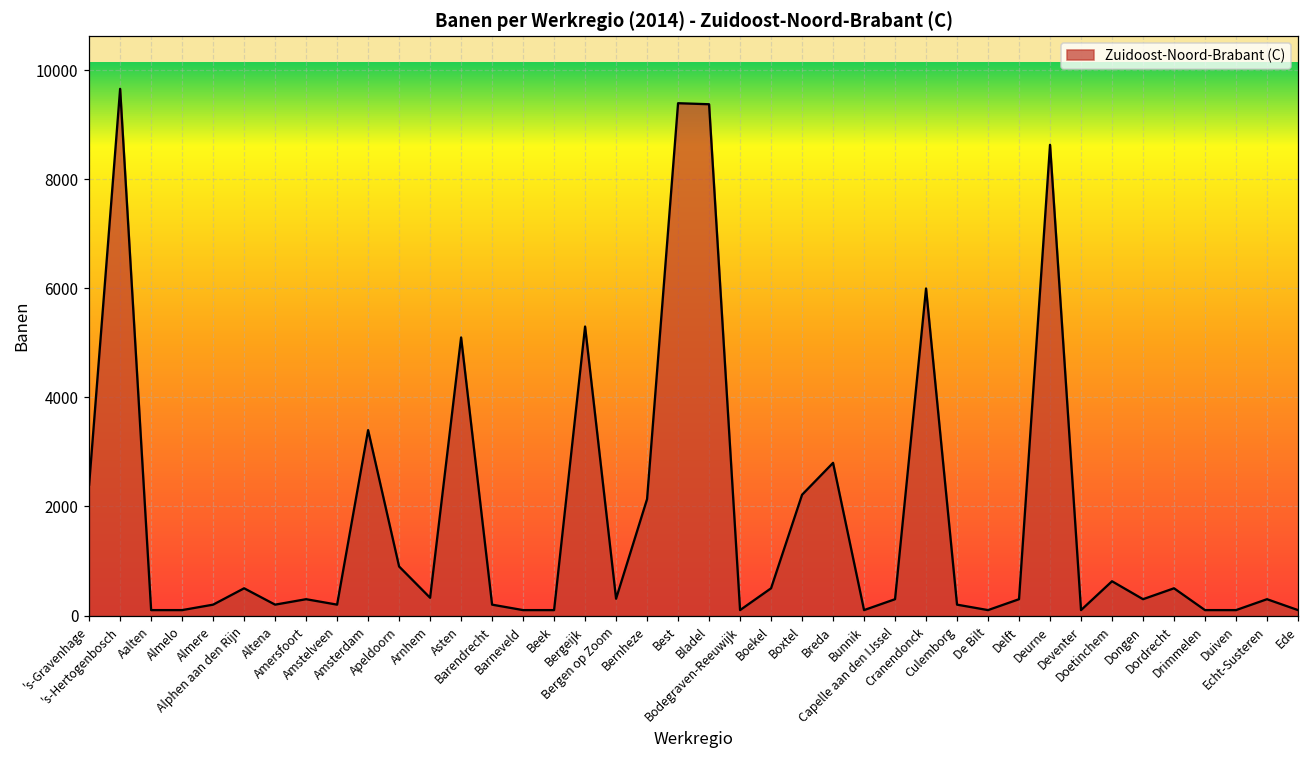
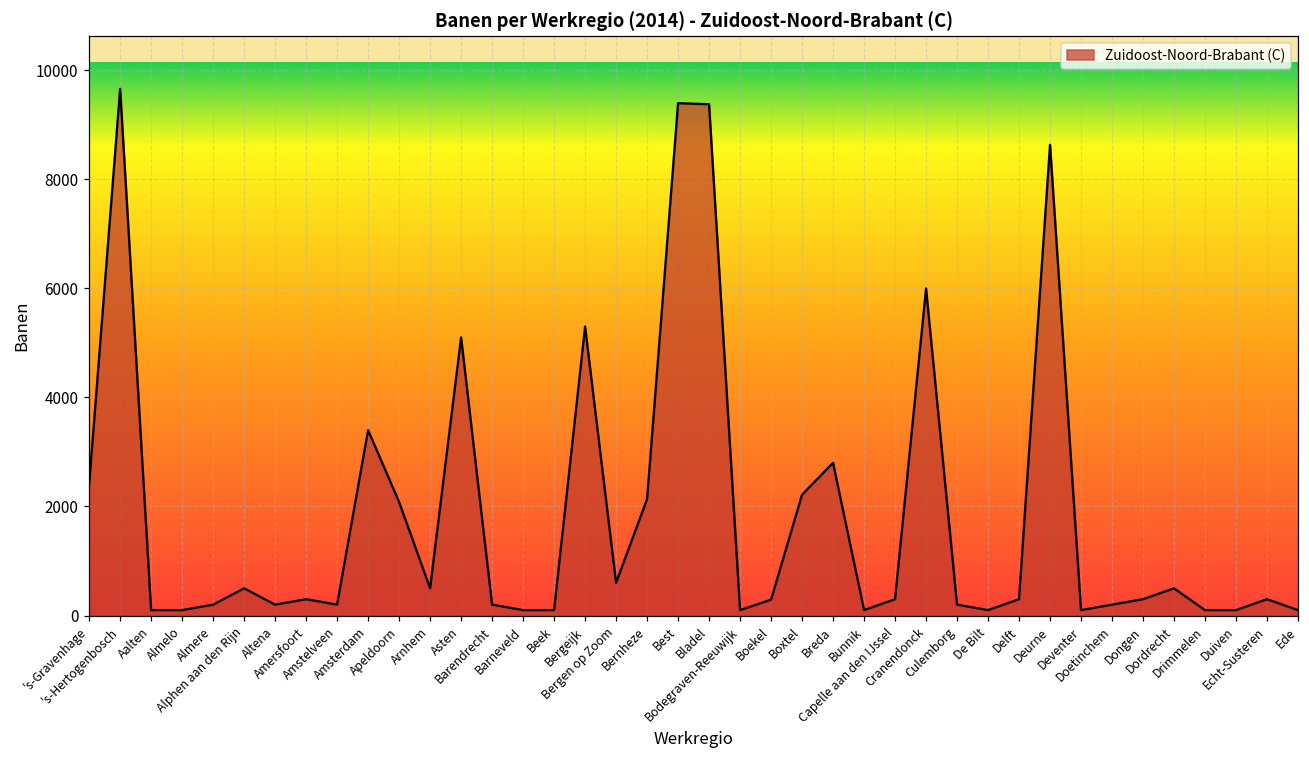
  {
    "'s-Gravenhage": 2400,
    "'s-Hertogenbosch": 9700,
    "Aalten": 100,
    "Almelo": 100,
    "Almere": 200,
    "Alphen aan den Rijn": 500,
    "Altena": 200,
    "Amersfoort": 300,
    "Amstelveen": 200,
    "Amsterdam": 3400,
-   "Apeldoorn": 900,
-   "Arnhem": 300,
+   "Apeldoorn": 2100,
+   "Arnhem": 500,
    "Asten": 5100,
    "Barendrecht": 200,
    "Barneveld": 100,
    "Beek": 100,
    "Bergeijk": 5300,
-   "Bergen op Zoom": 300,
+   "Bergen op Zoom": 600,
    "Bernheze": 2100,
    "Best": 9400,
    "Bladel": 9400,
    "Bodegraven-Reeuwijk": 100,
-   "Boekel": 500,
+   "Boekel": 300,
    "Boxtel": 2200,
    "Breda": 2800,
    "Bunnik": 100,
    "Capelle aan den IJssel": 300,
    "Cranendonck": 6000,
    "Culemborg": 200,
    "De Bilt": 100,
    "Delft": 300,
    "Deurne": 8600,
    "Deventer": 100,
-   "Doetinchem": 600,
+   "Doetinchem": 200,
    "Dongen": 300,
    "Dordrecht": 500,
    "Drimmelen": 100,
    "Duiven": 100,
    "Echt-Susteren": 300,
    "Ede": 100
  }
